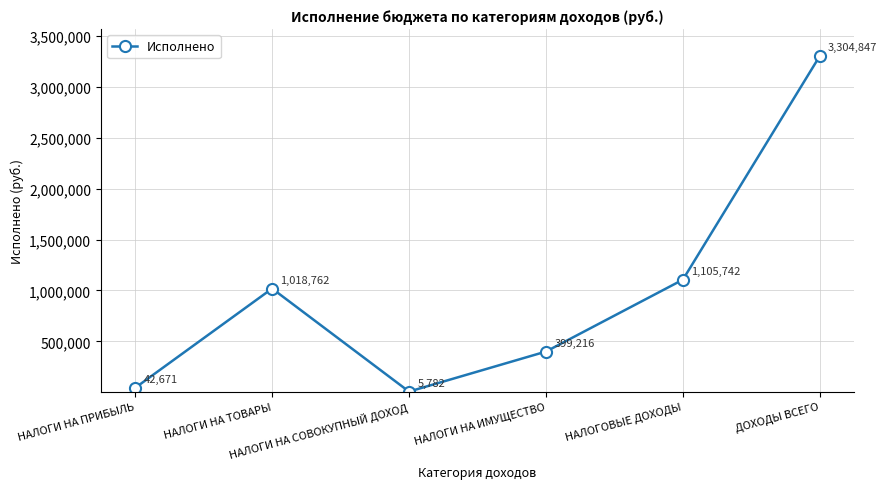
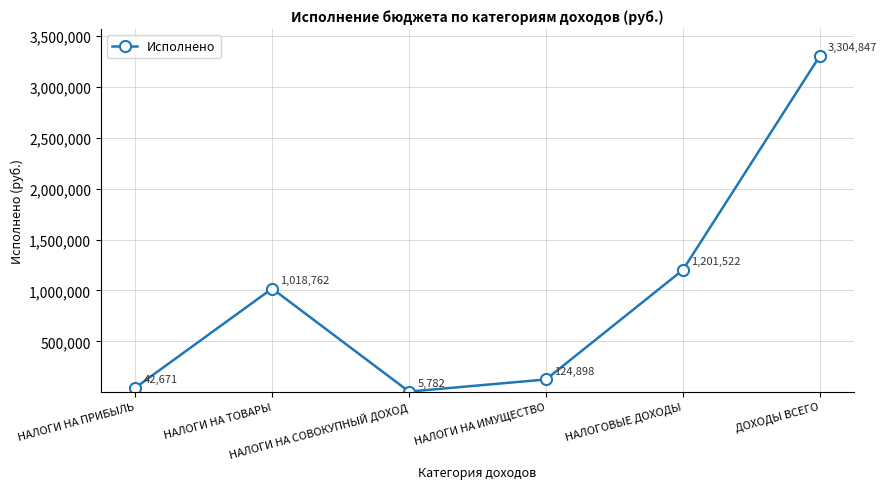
  {
    "НАЛОГИ НА ПРИБЫЛЬ": "42,671",
    "НАЛОГИ НА ТОВАРЫ": "1,018,762",
    "НАЛОГИ НА СОВОКУПНЫЙ ДОХОД": "5,782",
-   "НАЛОГИ НА ИМУЩЕСТВО": "399,216",
-   "НАЛОГОВЫЕ ДОХОДЫ": "1,105,742",
+   "НАЛОГИ НА ИМУЩЕСТВО": "124,898",
+   "НАЛОГОВЫЕ ДОХОДЫ": "1,201,522",
    "ДОХОДЫ ВСЕГО": "3,304,847"
  }
